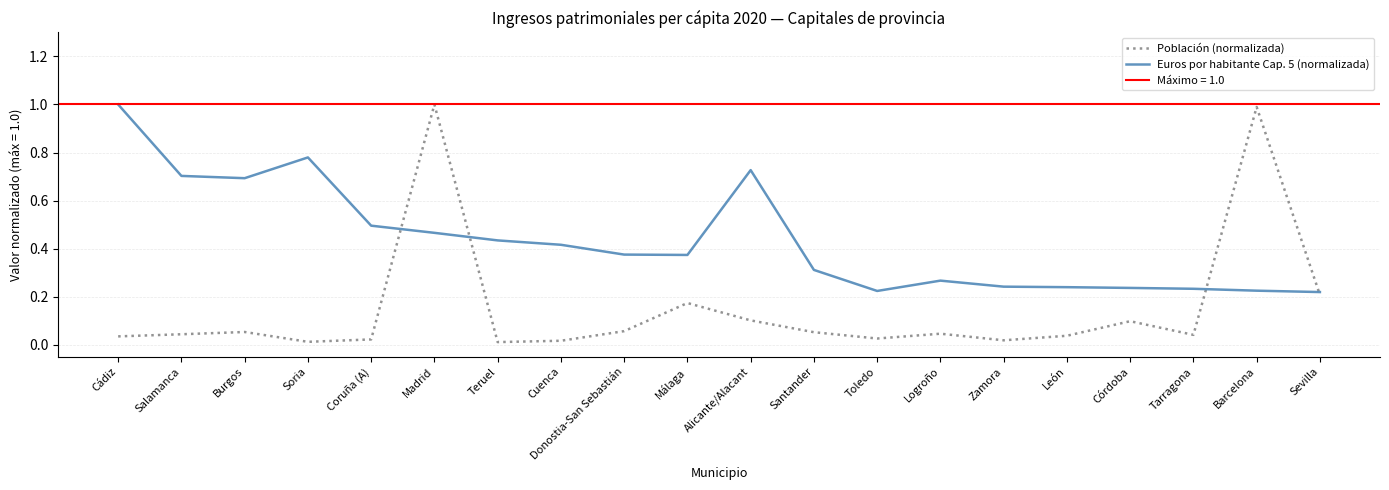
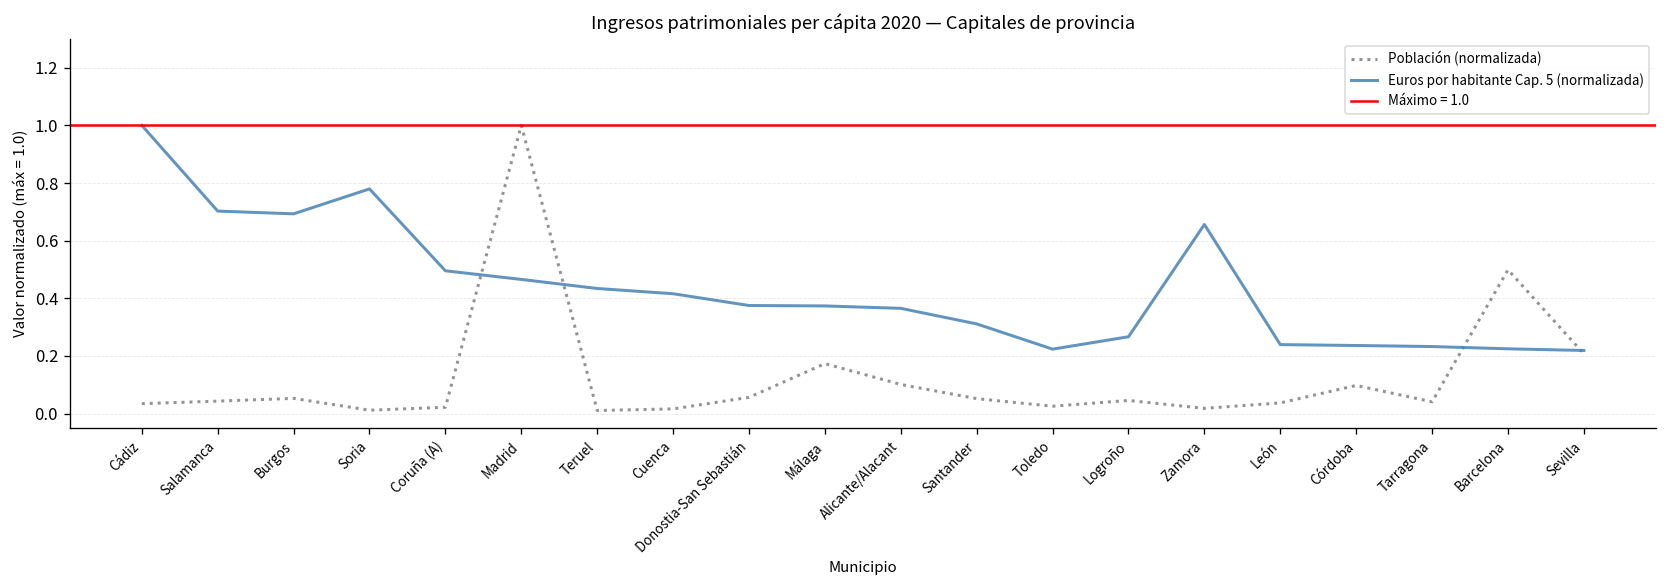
  {
    "Población (normalizada)": {
      "Cádiz": 0.03,
      "Salamanca": 0.04,
      "Burgos": 0.05,
      "Soria": 0.01,
      "Coruña (A)": 0.02,
      "Madrid": 1.00,
      "Teruel": 0.01,
      "Cuenca": 0.02,
      "Donostia-San Sebastián": 0.06,
      "Málaga": 0.17,
      "Alicante/Alacant": 0.10,
      "Santander": 0.05,
      "Toledo": 0.03,
      "Logroño": 0.05,
      "Zamora": 0.02,
      "León": 0.04,
      "Córdoba": 0.10,
      "Tarragona": 0.04,
-     "Barcelona": 0.99,
+     "Barcelona": 0.50,
      "Sevilla": 0.21
    },
    "Euros por habitante Cap. 5 (normalizada)": {
      "Cádiz": 1.00,
      "Salamanca": 0.70,
      "Burgos": 0.69,
      "Soria": 0.78,
      "Coruña (A)": 0.50,
      "Madrid": 0.47,
      "Teruel": 0.43,
      "Cuenca": 0.42,
      "Donostia-San Sebastián": 0.38,
      "Málaga": 0.37,
-     "Alicante/Alacant": 0.73,
+     "Alicante/Alacant": 0.37,
      "Santander": 0.31,
      "Toledo": 0.22,
      "Logroño": 0.27,
-     "Zamora": 0.24,
+     "Zamora": 0.66,
      "León": 0.24,
      "Córdoba": 0.24,
      "Tarragona": 0.23,
      "Barcelona": 0.22,
      "Sevilla": 0.22
    }
  }
